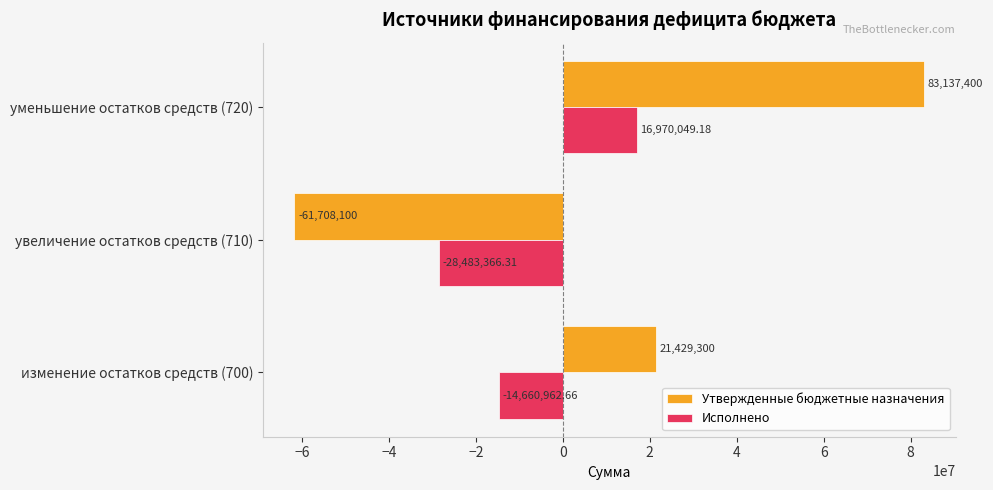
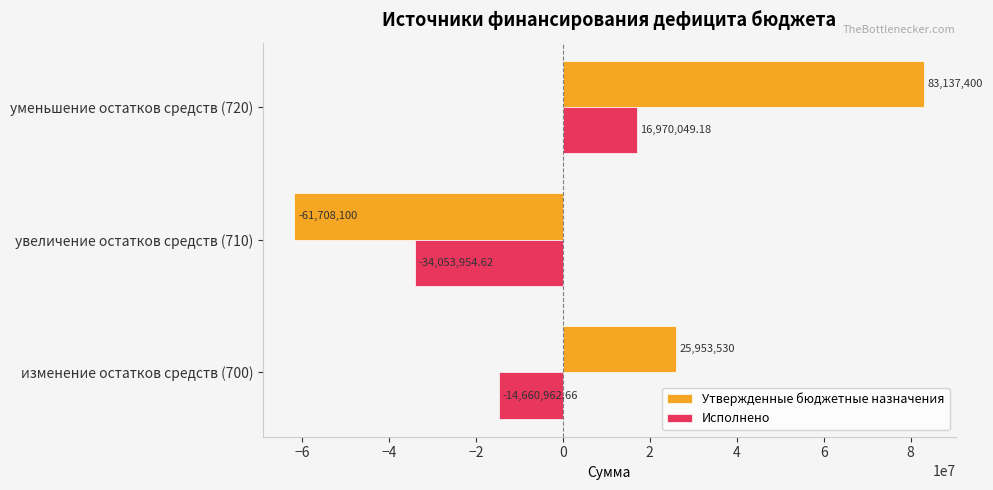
  {
    "Утвержденные бюджетные назначения": {
      "уменьшение остатков средств (720)": "83,137,400",
      "увеличение остатков средств (710)": "-61,708,100",
-     "изменение остатков средств (700)": "21,429,300"
+     "изменение остатков средств (700)": "25,953,530"
    },
    "Исполнено": {
      "уменьшение остатков средств (720)": "16,970,049.18",
-     "увеличение остатков средств (710)": "-28,483,366.31",
+     "увеличение остатков средств (710)": "-34,053,954.62",
      "изменение остатков средств (700)": "-14,660,962.66"
    }
  }
